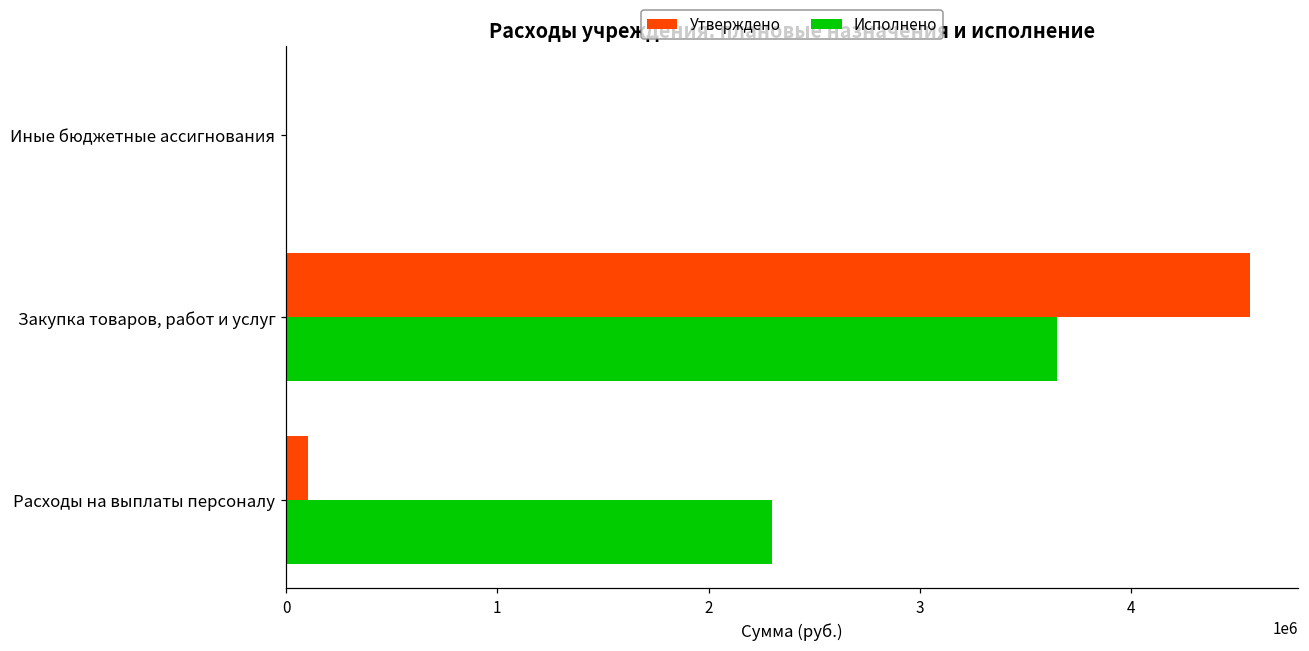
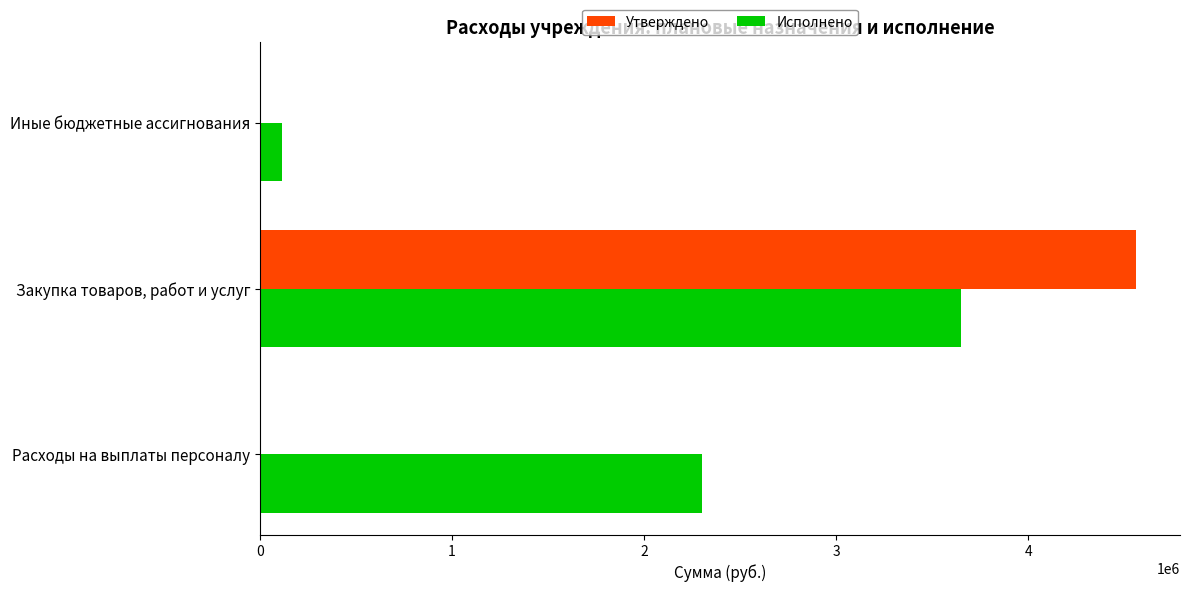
  {
    "Утверждено": {
      "Закупка товаров, работ и услуг": 4560000,
-     "Расходы на выплаты персоналу": 100000
+     "Расходы на выплаты персоналу": 0
    },
    "Исполнено": {
-     "Иные бюджетные ассигнования": 0,
+     "Иные бюджетные ассигнования": 110000,
      "Закупка товаров, работ и услуг": 3650000,
      "Расходы на выплаты персоналу": 2300000
    }
  }
